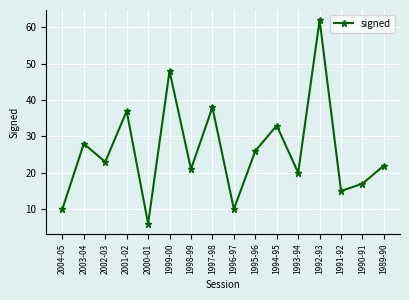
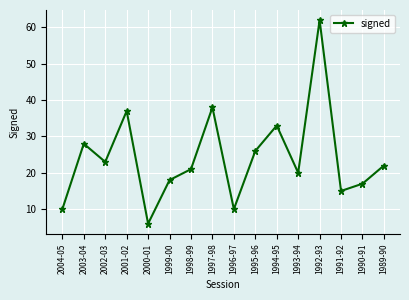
  {
    "2004-05": 10,
    "2003-04": 28,
    "2002-03": 23,
    "2001-02": 37,
    "2000-01": 6,
-   "1999-00": 48,
+   "1999-00": 18,
    "1998-99": 21,
    "1997-98": 38,
    "1996-97": 10,
    "1995-96": 26,
    "1994-95": 33,
    "1993-94": 20,
    "1992-93": 62,
    "1991-92": 15,
    "1990-91": 17,
    "1989-90": 22
  }
